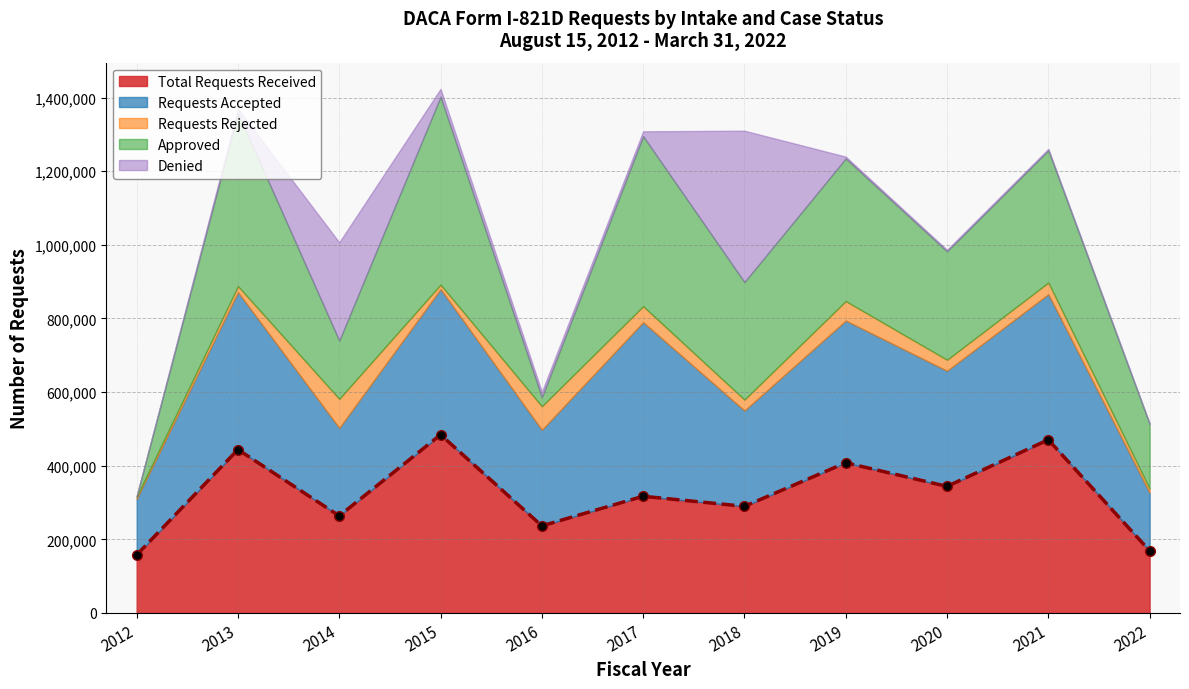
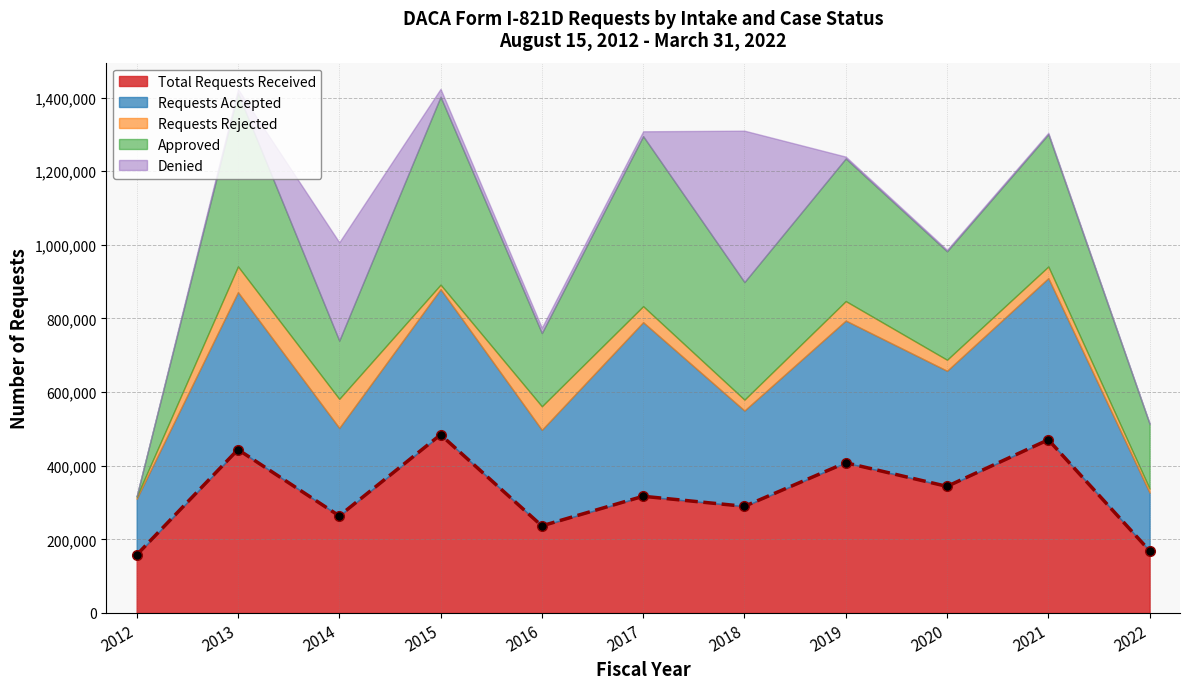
  {
    "Total Requests Received": {
      "2012": "160,000",
      "2013": "440,000",
      "2014": "260,000",
      "2015": "480,000",
      "2016": "240,000",
      "2017": "320,000",
      "2018": "290,000",
      "2019": "410,000",
      "2020": "340,000",
      "2021": "470,000",
      "2022": "170,000"
    },
    "Requests Accepted": {
      "2013": "430,000",
      "2014": "240,000",
      "2015": "400,000",
      "2016": "260,000",
      "2017": "470,000",
      "2018": "260,000",
      "2019": "390,000",
      "2020": "310,000",
-     "2021": "400,000",
+     "2021": "440,000",
      "2022": "160,000"
    },
    "Requests Rejected": {
-     "2013": "20,000",
+     "2013": "70,000",
      "2014": "80,000",
      "2015": "10,000",
      "2016": "60,000",
      "2017": "40,000",
      "2018": "30,000",
      "2019": "50,000",
      "2020": "30,000",
      "2021": "30,000",
      "2022": "10,000"
    },
    "Approved": {
      "2014": "160,000",
      "2015": "510,000",
-     "2016": "20,000",
+     "2016": "200,000",
      "2017": "460,000",
      "2018": "320,000"
    },
    "Denied": {
      "2014": "270,000",
      "2015": "20,000",
      "2016": "10,000",
      "2017": "10,000",
      "2018": "410,000"
    }
  }
